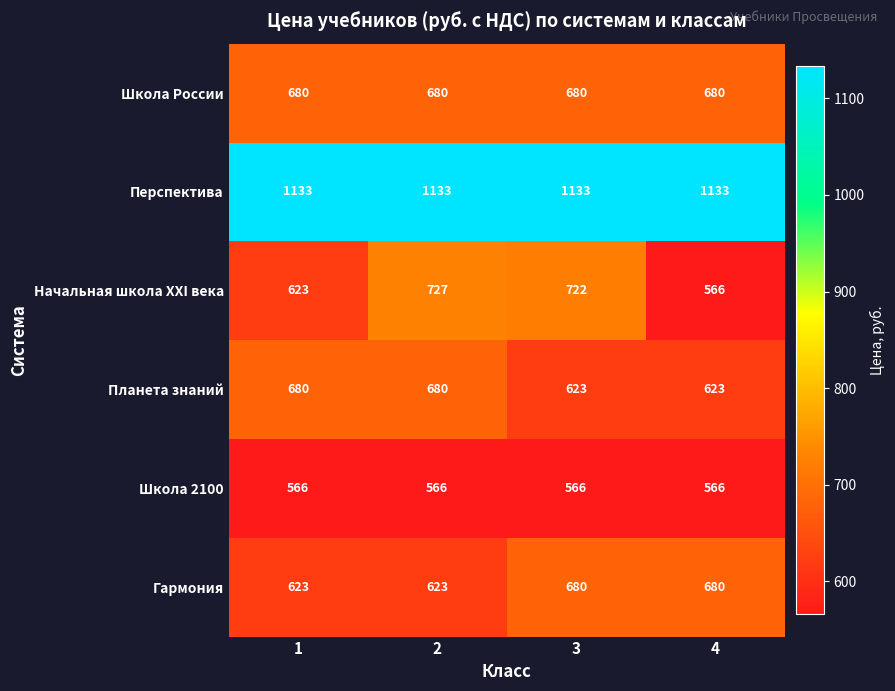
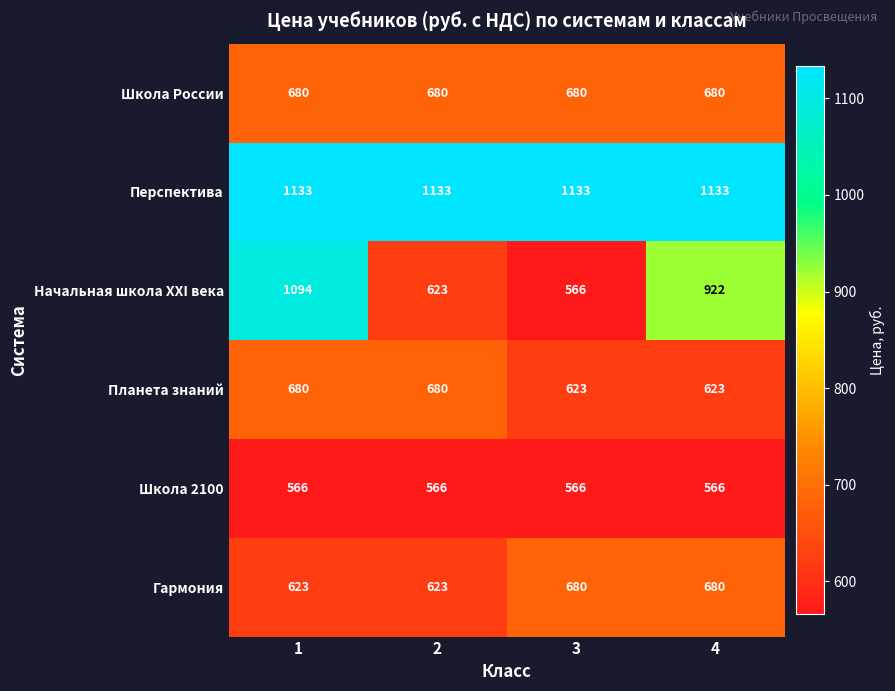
  {
    "Школа России": {
      "1": 680,
      "2": 680,
      "3": 680,
      "4": 680
    },
    "Перспектива": {
      "1": 1133,
      "2": 1133,
      "3": 1133,
      "4": 1133
    },
    "Начальная школа XXI века": {
-     "1": 623,
-     "2": 727,
-     "3": 722,
-     "4": 566
+     "1": 1094,
+     "2": 623,
+     "3": 566,
+     "4": 922
    },
    "Планета знаний": {
      "1": 680,
      "2": 680,
      "3": 623,
      "4": 623
    },
    "Школа 2100": {
      "1": 566,
      "2": 566,
      "3": 566,
      "4": 566
    },
    "Гармония": {
      "1": 623,
      "2": 623,
      "3": 680,
      "4": 680
    }
  }
